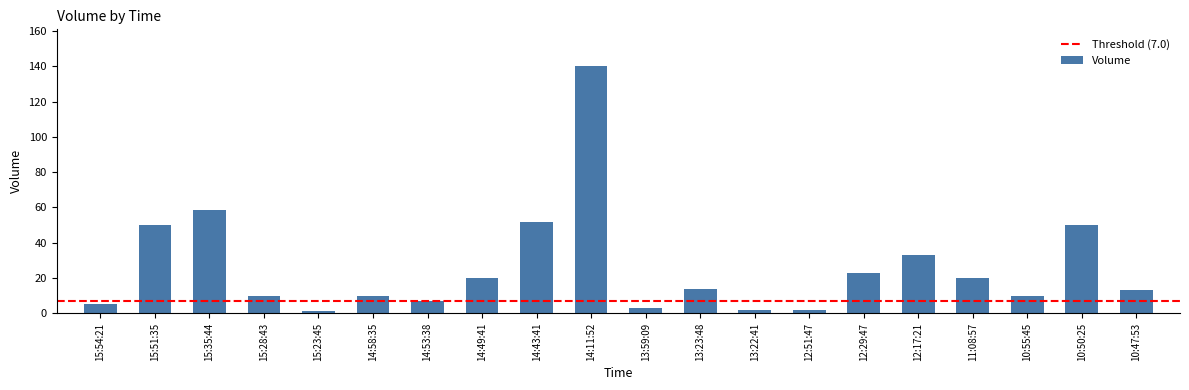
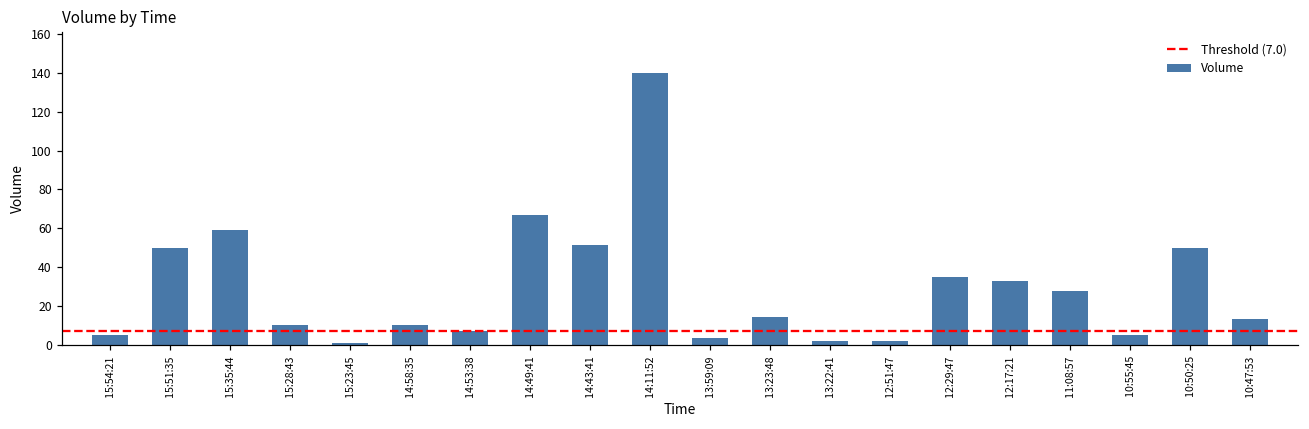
  {
    "15:54:21": 5,
    "15:51:35": 50,
    "15:35:44": 59,
    "15:28:43": 10,
    "14:58:35": 10,
    "14:53:38": 7,
-   "14:49:41": 20,
+   "14:49:41": 67,
    "14:43:41": 52,
    "14:11:52": 140,
    "13:59:09": 3,
    "13:23:48": 14,
    "13:22:41": 2,
    "12:51:47": 2,
-   "12:29:47": 23,
+   "12:29:47": 35,
    "12:17:21": 33,
-   "11:08:57": 20,
-   "10:55:45": 10,
+   "11:08:57": 28,
+   "10:55:45": 5,
    "10:50:25": 50,
    "10:47:53": 13
  }
